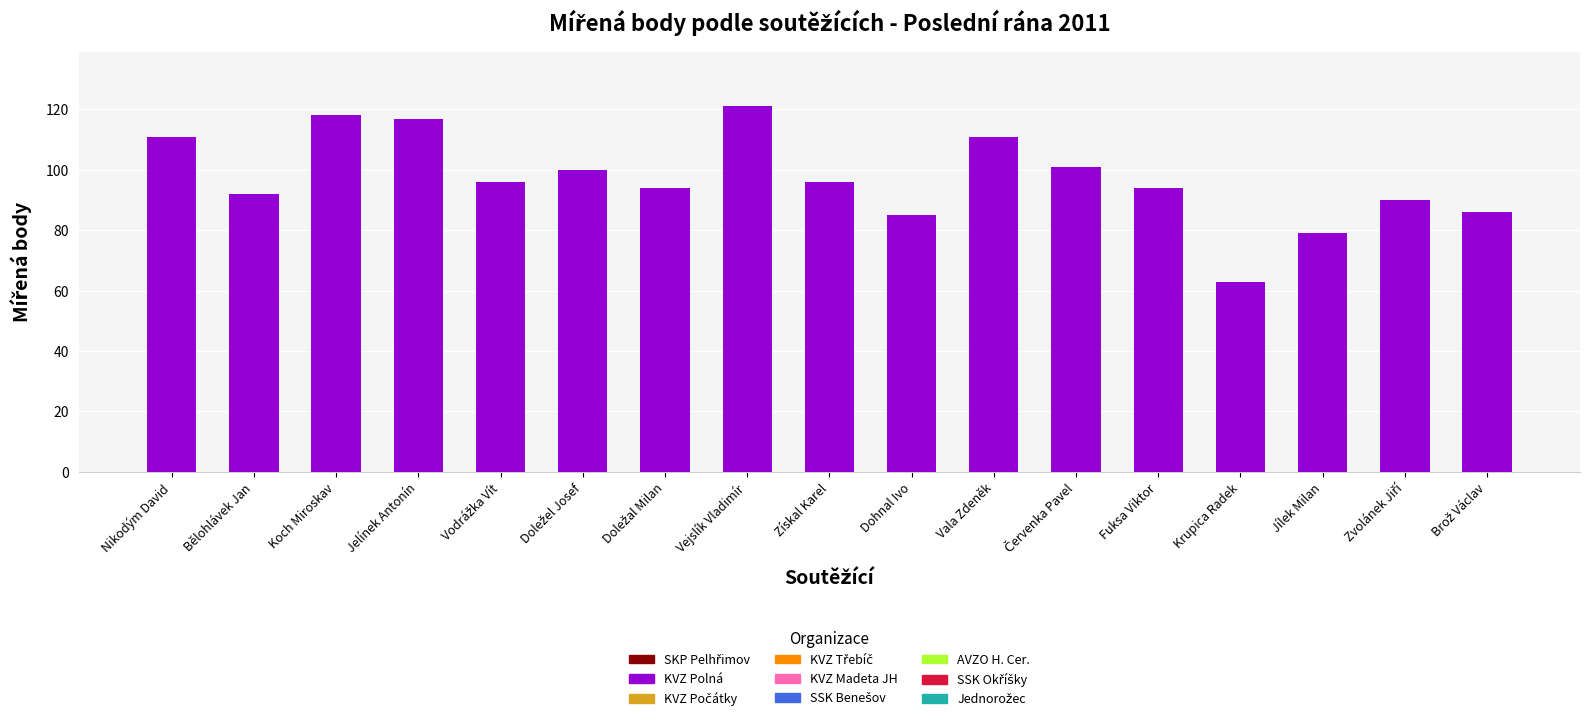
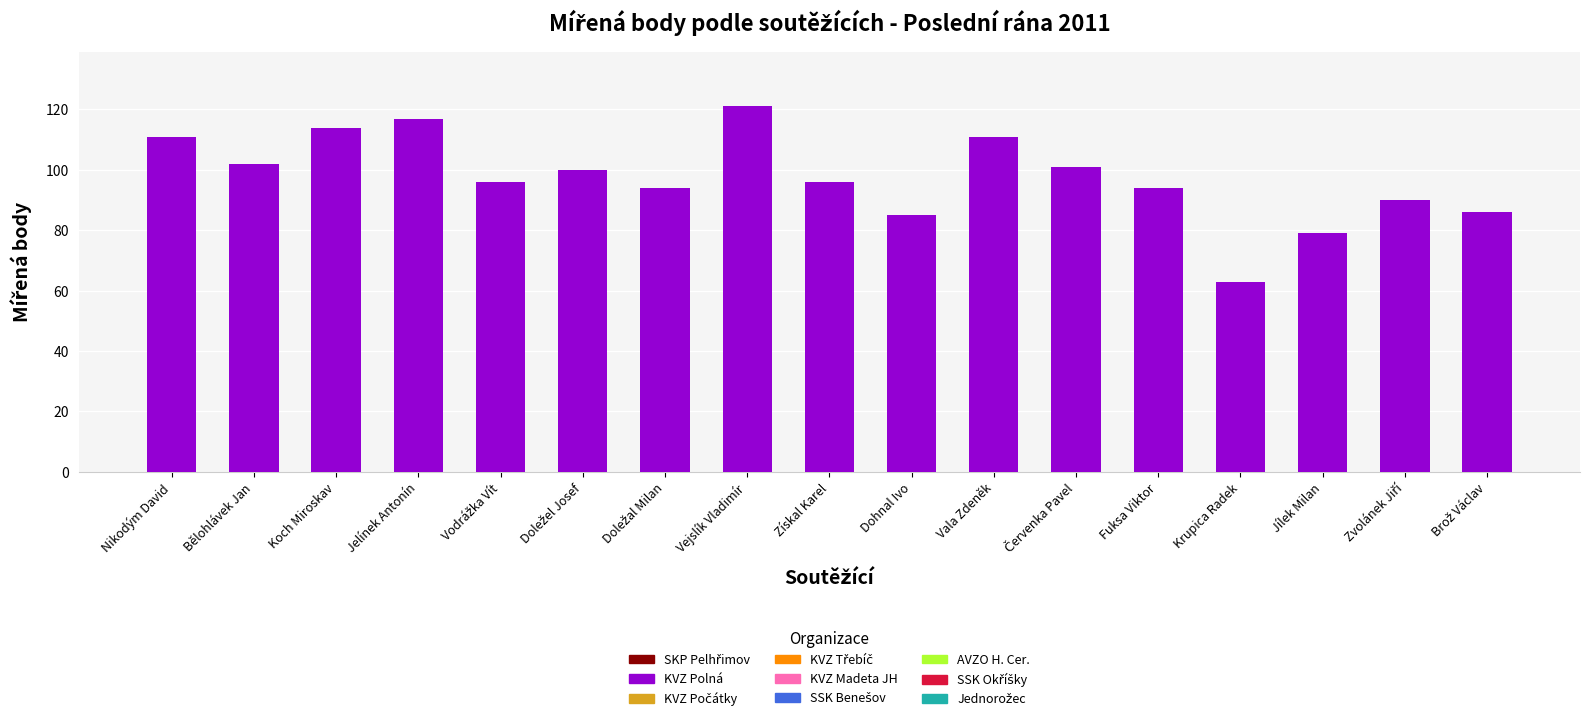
  {
    "Nikodým David": 111,
-   "Bělohlávek Jan": 92,
-   "Koch Miroskav": 118,
+   "Bělohlávek Jan": 102,
+   "Koch Miroskav": 114,
    "Jelínek Antonín": 117,
    "Vodrážka Vít": 96,
    "Doležel Josef": 100,
    "Doležal Milan": 94,
    "Vejslík Vladimír": 121,
    "Získal Karel": 96,
    "Dohnal Ivo": 85,
    "Vala Zdeněk": 111,
    "Červenka Pavel": 101,
    "Fuksa Viktor": 94,
    "Krupica Radek": 63,
    "Jílek Milan": 79,
    "Zvolánek Jiří": 90,
    "Brož Václav": 86
  }
